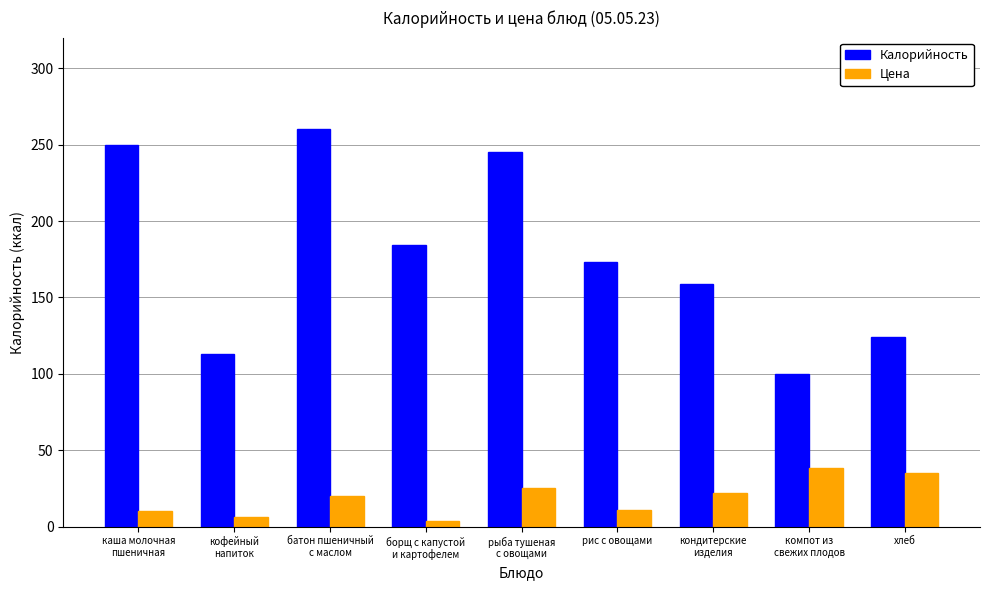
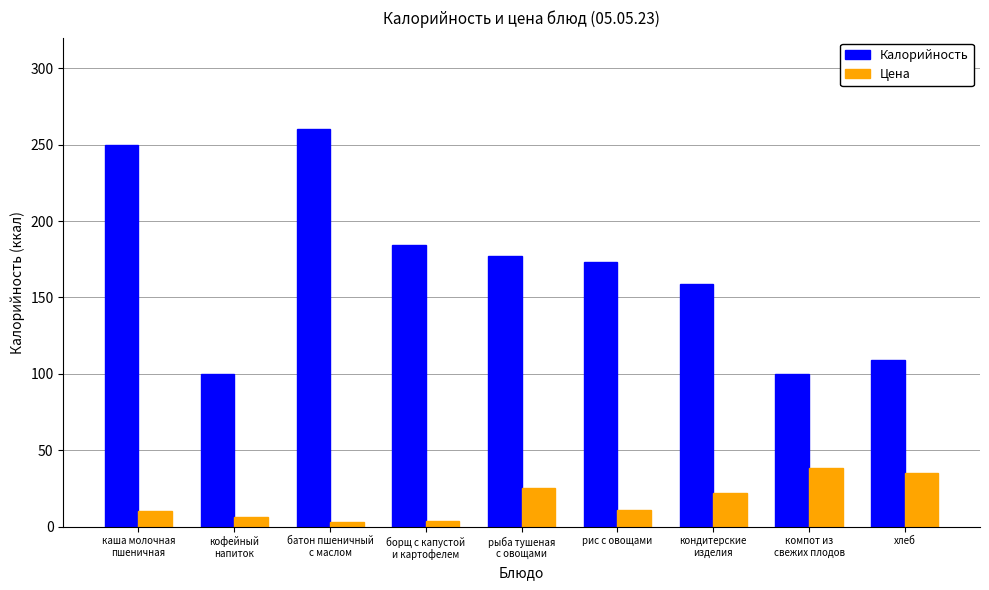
  {
    "Калорийность": {
      "каша молочная пшеничная": 250,
-     "кофейный напиток": 113,
+     "кофейный напиток": 100,
      "батон пшеничный с маслом": 260,
      "борщ с капустой и картофелем": 184,
-     "рыба тушеная с овощами": 245,
+     "рыба тушеная с овощами": 177,
      "рис с овощами": 173,
      "кондитерские изделия": 159,
      "компот из свежих плодов": 100,
-     "хлеб": 124
+     "хлеб": 109
    },
    "Цена": {
      "каша молочная пшеничная": 10,
      "кофейный напиток": 6,
-     "батон пшеничный с маслом": 20,
+     "батон пшеничный с маслом": 3,
      "борщ с капустой и картофелем": 4,
      "рыба тушеная с овощами": 25,
      "рис с овощами": 11,
      "кондитерские изделия": 22,
      "компот из свежих плодов": 39,
      "хлеб": 35
    }
  }
